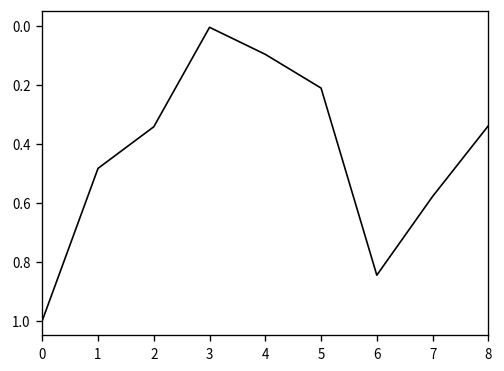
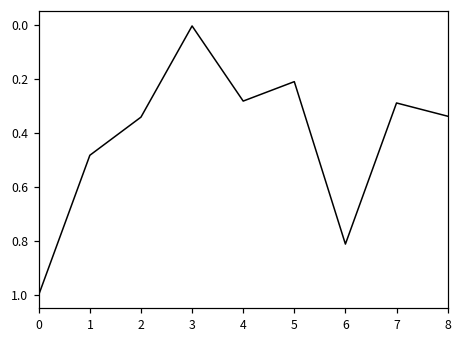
  {
    "0": 1.00,
    "1": 0.48,
    "2": 0.34,
    "3": 0.01,
-   "4": 0.10,
+   "4": 0.28,
    "5": 0.21,
-   "6": 0.85,
-   "7": 0.58,
+   "6": 0.81,
+   "7": 0.29,
    "8": 0.34
  }
